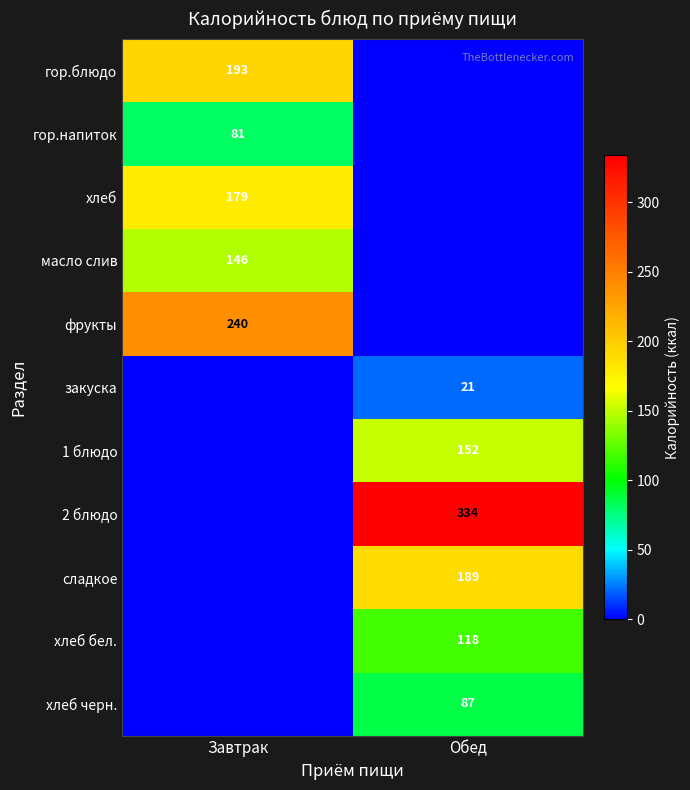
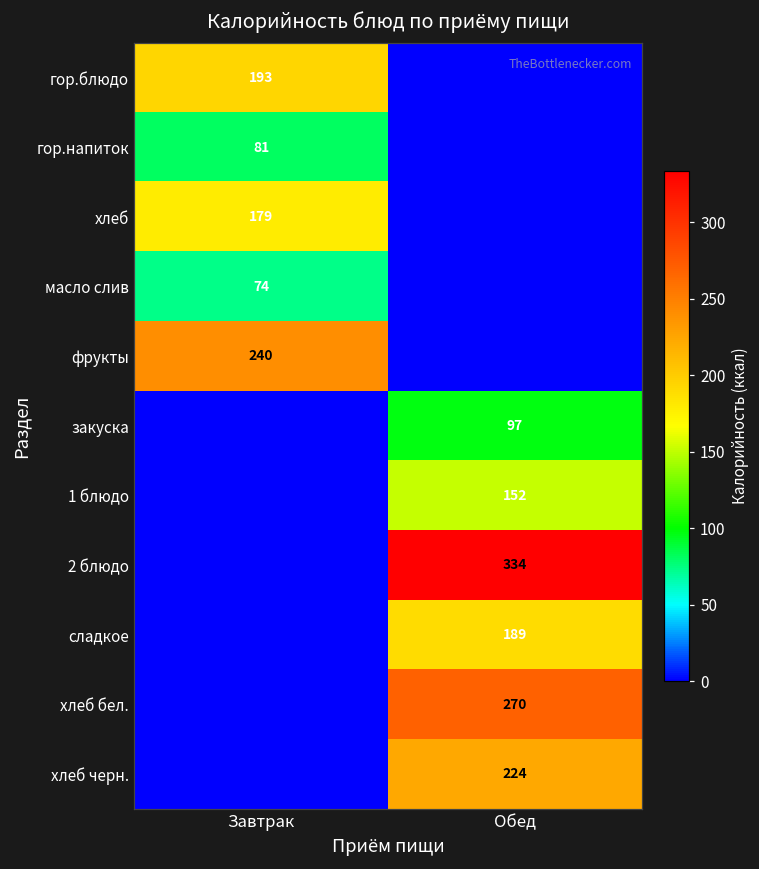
  {
    "гор.блюдо": {
      "Завтрак": 193
    },
    "гор.напиток": {
      "Завтрак": 81
    },
    "хлеб": {
      "Завтрак": 179
    },
    "масло слив": {
-     "Завтрак": 146
+     "Завтрак": 74
    },
    "фрукты": {
      "Завтрак": 240
    },
    "закуска": {
-     "Обед": 21
+     "Обед": 97
    },
    "1 блюдо": {
      "Обед": 152
    },
    "2 блюдо": {
      "Обед": 334
    },
    "сладкое": {
      "Обед": 189
    },
    "хлеб бел.": {
-     "Обед": 118
+     "Обед": 270
    },
    "хлеб черн.": {
-     "Обед": 87
+     "Обед": 224
    }
  }
